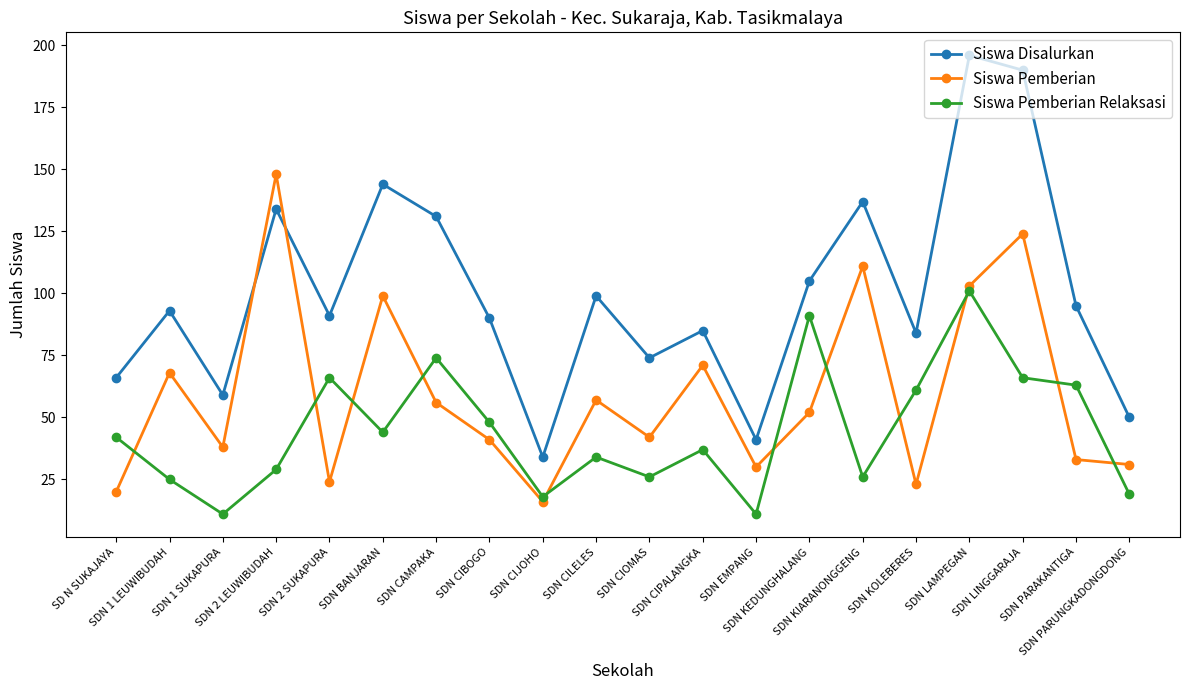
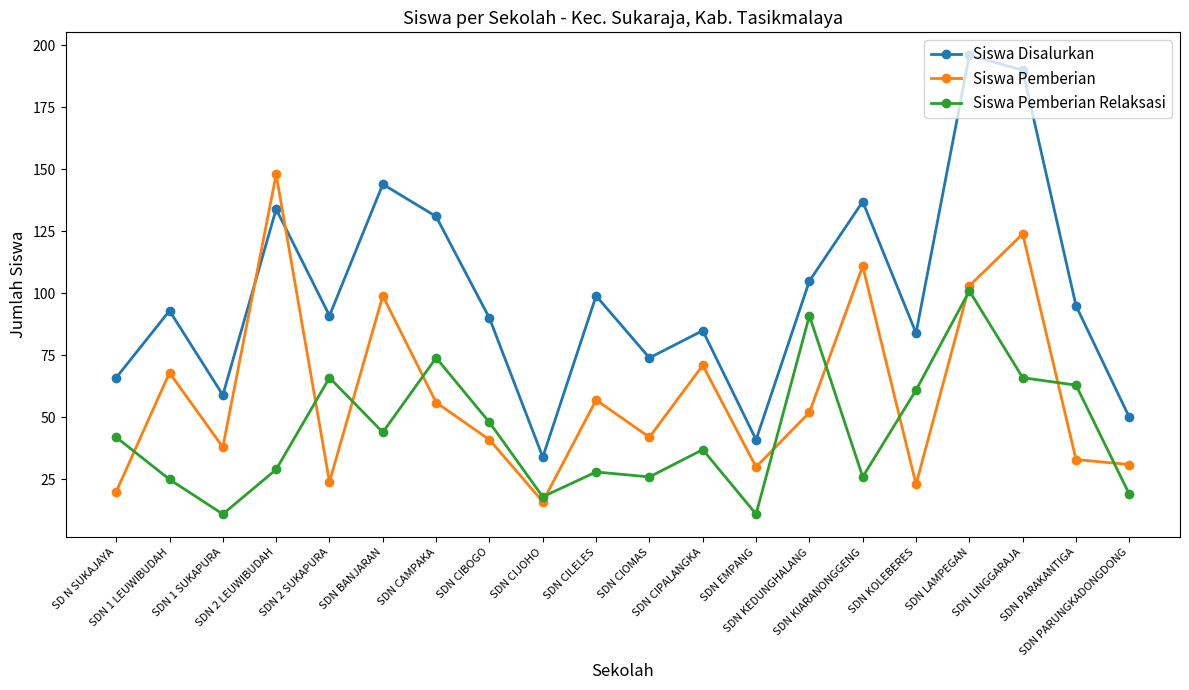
  {
    "Siswa Disalurkan": {
      "SD N SUKAJAYA": 66,
      "SDN 1 LEUWIBUDAH": 93,
      "SDN 1 SUKAPURA": 59,
      "SDN 2 LEUWIBUDAH": 134,
      "SDN 2 SUKAPURA": 91,
      "SDN BANJARAN": 144,
      "SDN CAMPAKA": 131,
      "SDN CIBOGO": 90,
      "SDN CIJOHO": 34,
      "SDN CILELES": 99,
      "SDN CIOMAS": 74,
      "SDN CIPALANGKA": 85,
      "SDN EMPANG": 41,
      "SDN KEDUNGHALANG": 105,
      "SDN KIARANONGGENG": 137,
      "SDN KOLEBERES": 84,
      "SDN PARAKANTIGA": 95,
      "SDN PARUNGKADONGDONG": 50
    },
    "Siswa Pemberian": {
      "SD N SUKAJAYA": 20,
      "SDN 1 LEUWIBUDAH": 68,
      "SDN 1 SUKAPURA": 38,
      "SDN 2 LEUWIBUDAH": 148,
      "SDN 2 SUKAPURA": 24,
      "SDN BANJARAN": 99,
      "SDN CAMPAKA": 56,
      "SDN CIBOGO": 41,
      "SDN CIJOHO": 16,
      "SDN CILELES": 57,
      "SDN CIOMAS": 42,
      "SDN CIPALANGKA": 71,
      "SDN EMPANG": 30,
      "SDN KEDUNGHALANG": 52,
      "SDN KIARANONGGENG": 111,
      "SDN KOLEBERES": 23,
      "SDN LAMPEGAN": 103,
      "SDN LINGGARAJA": 124,
      "SDN PARAKANTIGA": 33,
      "SDN PARUNGKADONGDONG": 31
    },
    "Siswa Pemberian Relaksasi": {
      "SD N SUKAJAYA": 42,
      "SDN 1 LEUWIBUDAH": 25,
      "SDN 1 SUKAPURA": 11,
      "SDN 2 LEUWIBUDAH": 29,
      "SDN 2 SUKAPURA": 66,
      "SDN BANJARAN": 44,
      "SDN CAMPAKA": 74,
      "SDN CIBOGO": 48,
      "SDN CIJOHO": 18,
-     "SDN CILELES": 34,
+     "SDN CILELES": 28,
      "SDN CIOMAS": 26,
      "SDN CIPALANGKA": 37,
      "SDN EMPANG": 11,
      "SDN KEDUNGHALANG": 91,
      "SDN KIARANONGGENG": 26,
      "SDN KOLEBERES": 61,
      "SDN LAMPEGAN": 101,
      "SDN LINGGARAJA": 66,
      "SDN PARAKANTIGA": 63,
      "SDN PARUNGKADONGDONG": 19
    }
  }
